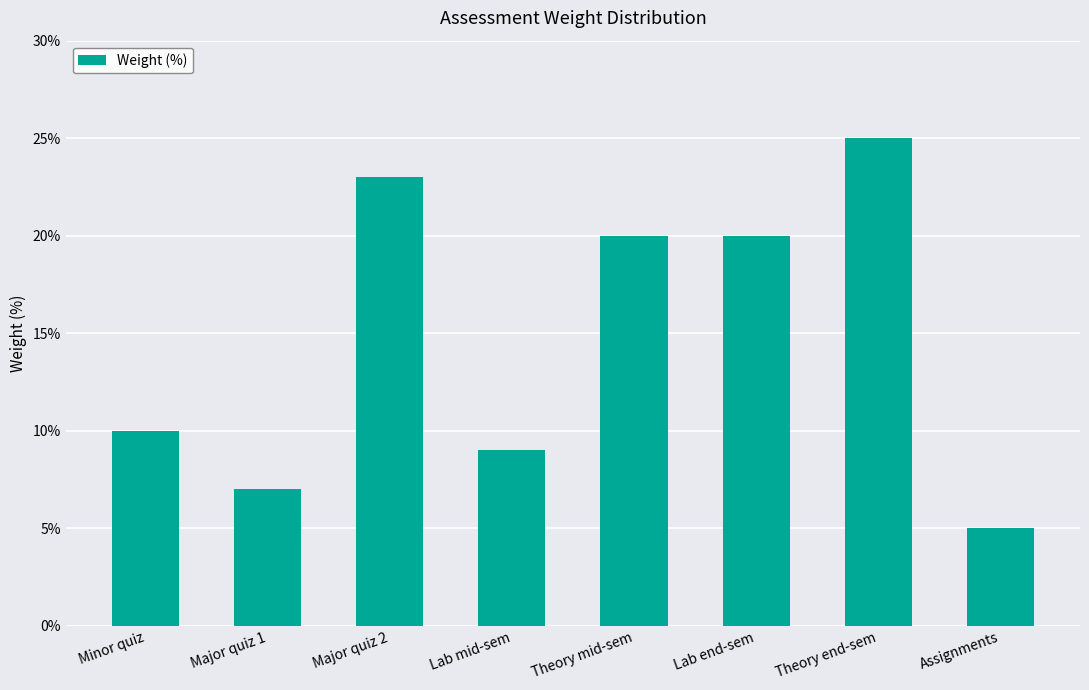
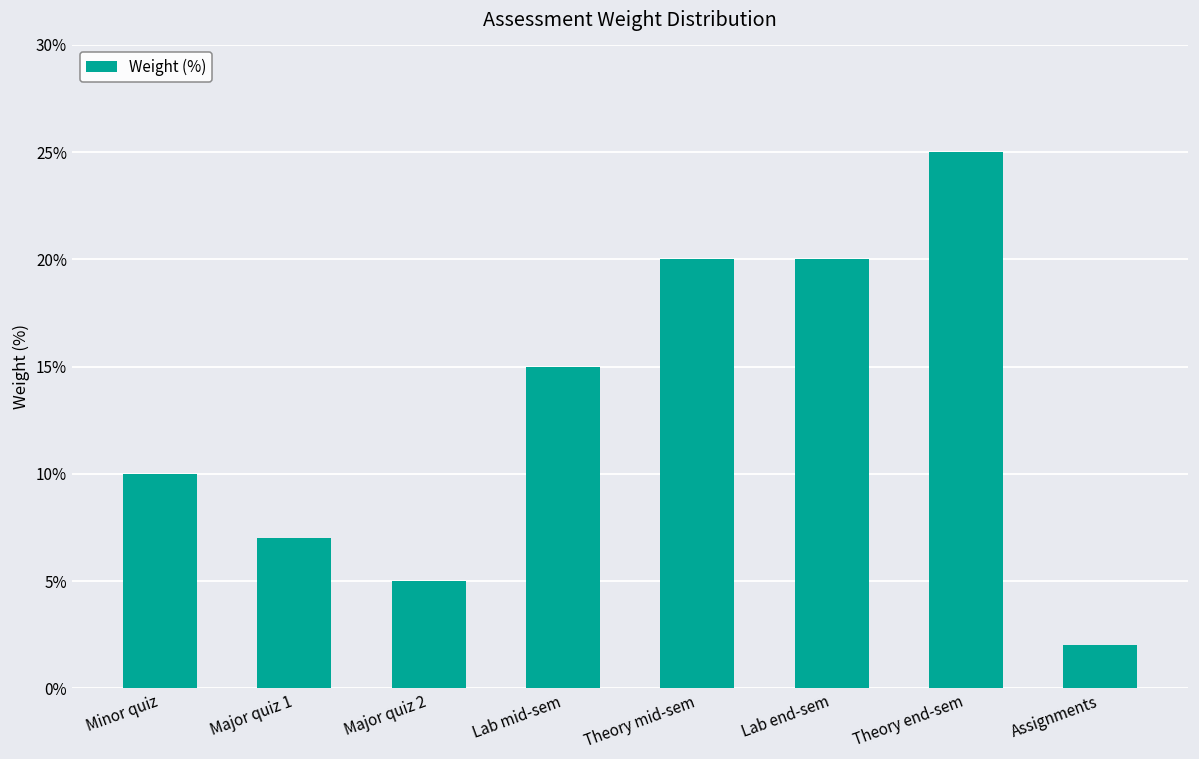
  {
    "Minor quiz": "10%",
    "Major quiz 1": "7%",
-   "Major quiz 2": "23%",
-   "Lab mid-sem": "9%",
+   "Major quiz 2": "5%",
+   "Lab mid-sem": "15%",
    "Theory mid-sem": "20%",
    "Lab end-sem": "20%",
    "Theory end-sem": "25%",
-   "Assignments": "5%"
+   "Assignments": "2%"
  }
